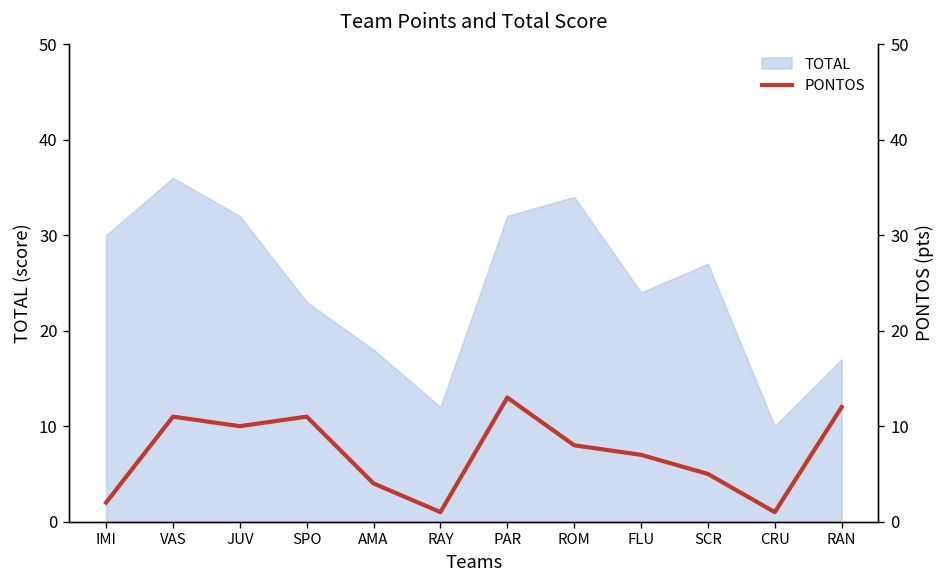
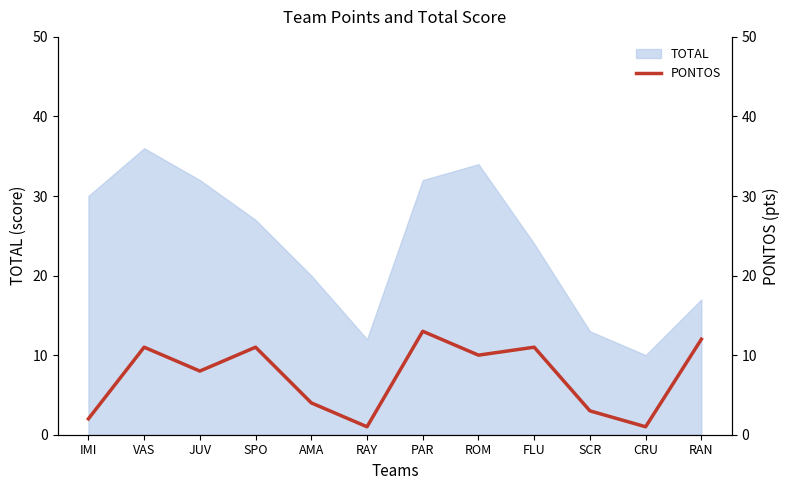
  {
    "TOTAL": {
      "IMI": 30,
      "VAS": 36,
      "JUV": 32,
-     "SPO": 23,
-     "AMA": 18,
+     "SPO": 27,
+     "AMA": 20,
      "RAY": 12,
      "PAR": 32,
      "ROM": 34,
      "FLU": 24,
-     "SCR": 27,
+     "SCR": 13,
      "CRU": 10,
      "RAN": 17
    },
    "PONTOS": {
      "IMI": 2,
      "VAS": 11,
-     "JUV": 10,
+     "JUV": 8,
      "SPO": 11,
      "AMA": 4,
      "RAY": 1,
      "PAR": 13,
-     "ROM": 8,
-     "FLU": 7,
-     "SCR": 5,
+     "ROM": 10,
+     "FLU": 11,
+     "SCR": 3,
      "CRU": 1,
      "RAN": 12
    }
  }
